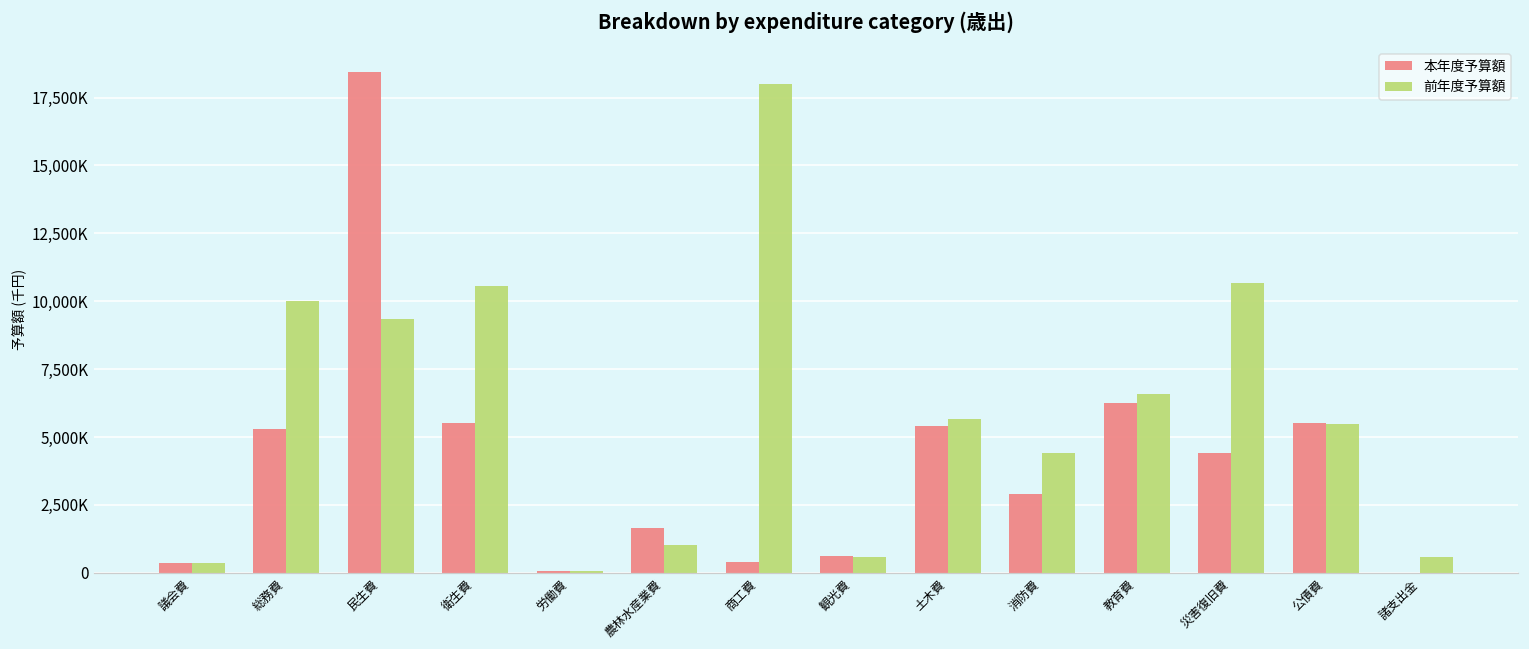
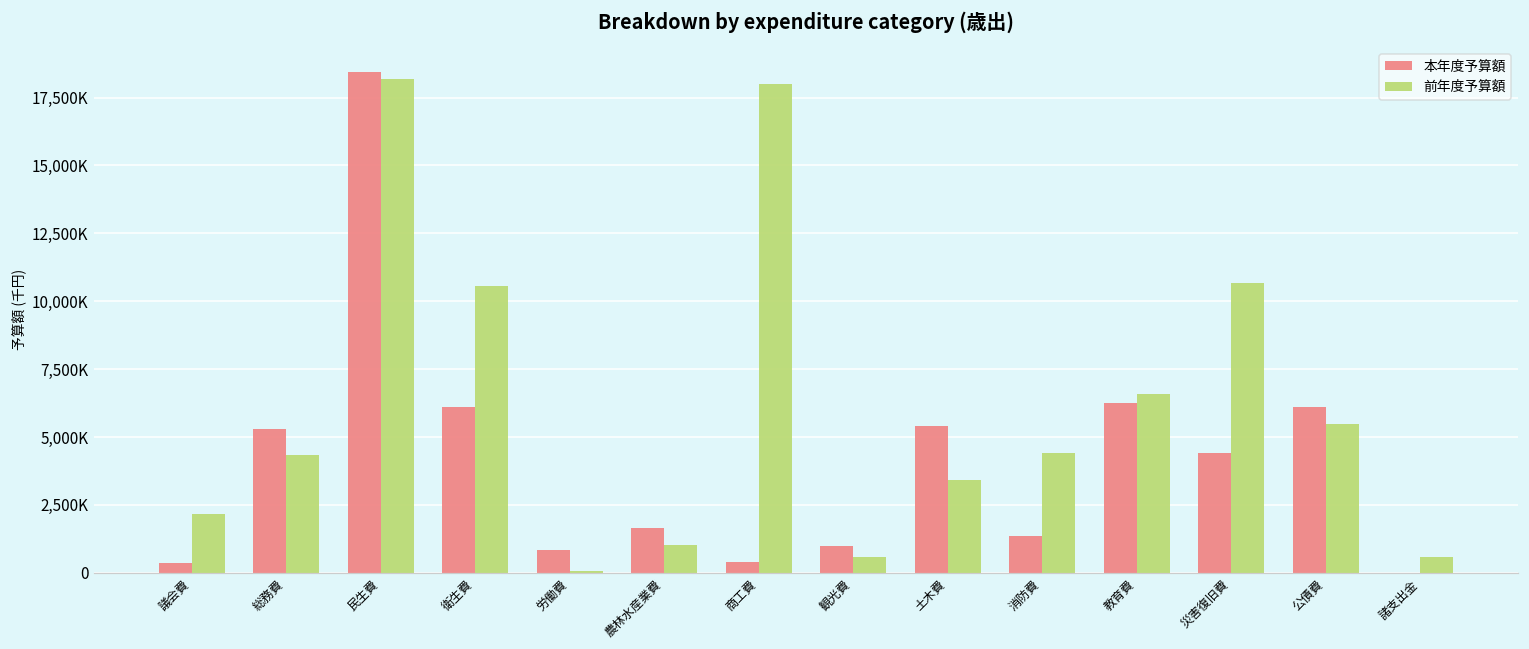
  {
    "本年度予算額": {
      "議会費": "400,000",
      "総務費": "5,300,000",
      "民生費": "18,400,000",
-     "衛生費": "5,500,000",
-     "労働費": "100,000",
+     "衛生費": "6,100,000",
+     "労働費": "800,000",
      "農林水産業費": "1,600,000",
      "商工費": "400,000",
-     "観光費": "600,000",
+     "観光費": "1,000,000",
      "土木費": "5,400,000",
-     "消防費": "2,900,000",
+     "消防費": "1,400,000",
      "教育費": "6,200,000",
      "災害復旧費": "4,400,000",
-     "公債費": "5,500,000"
+     "公債費": "6,100,000"
    },
    "前年度予算額": {
-     "議会費": "400,000",
-     "総務費": "10,000,000",
-     "民生費": "9,300,000",
+     "議会費": "2,200,000",
+     "総務費": "4,300,000",
+     "民生費": "18,200,000",
      "衛生費": "10,600,000",
      "農林水産業費": "1,000,000",
      "商工費": "18,000,000",
      "観光費": "600,000",
-     "土木費": "5,700,000",
+     "土木費": "3,400,000",
      "消防費": "4,400,000",
      "教育費": "6,600,000",
      "災害復旧費": "10,700,000",
      "公債費": "5,500,000",
      "諸支出金": "600,000"
    }
  }
